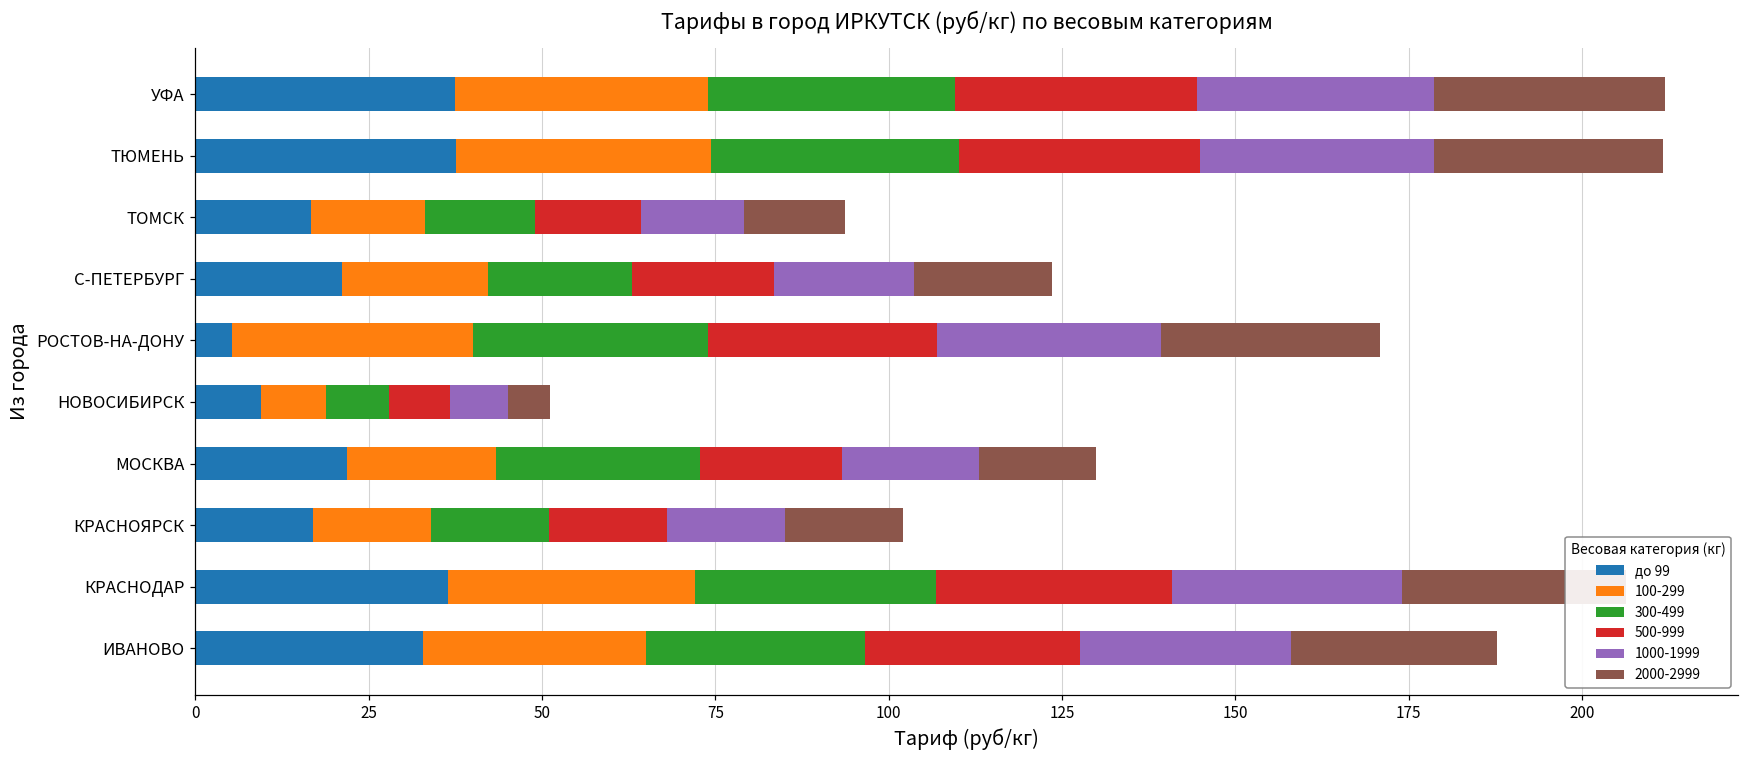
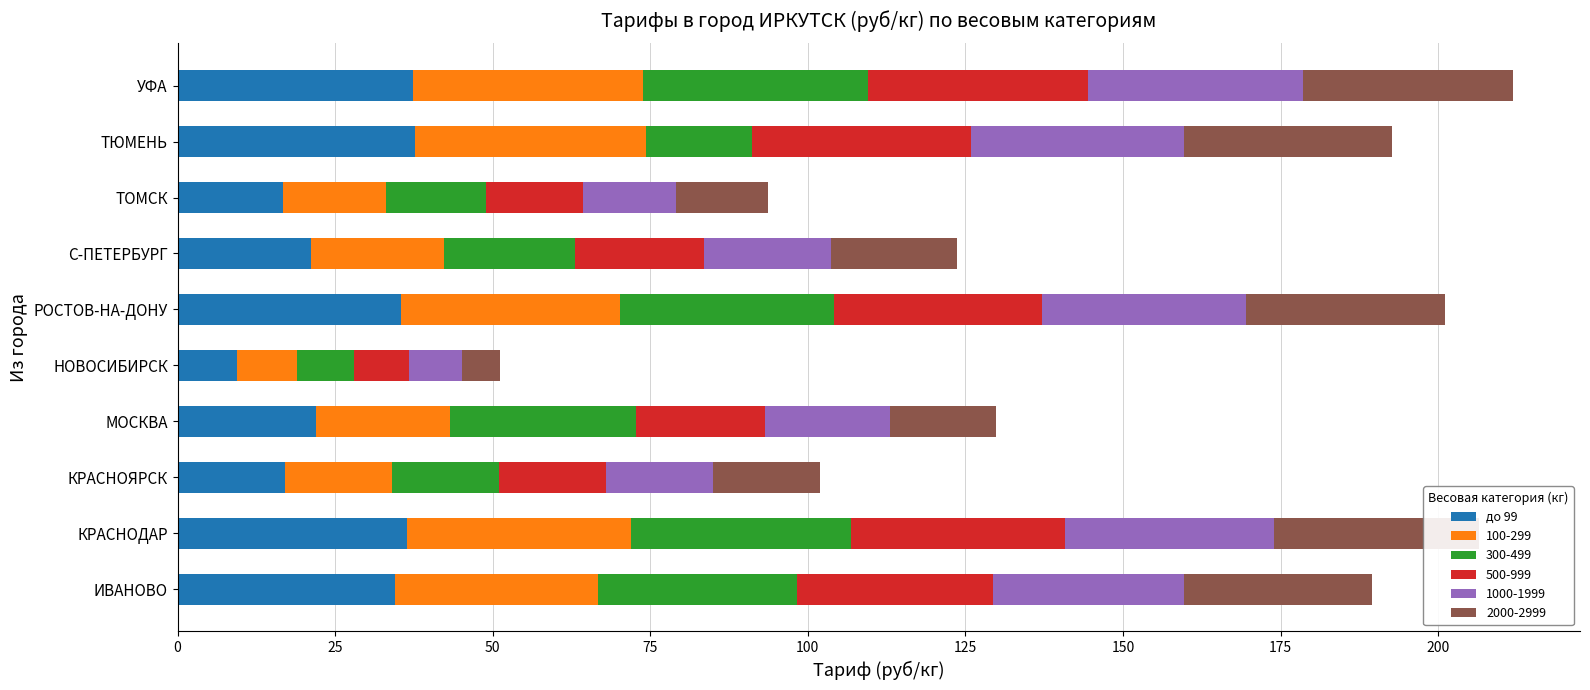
  {
    "до 99": {
      "УФА": 37,
      "ТЮМЕНЬ": 38,
      "ТОМСК": 17,
      "С-ПЕТЕРБУРГ": 21,
-     "РОСТОВ-НА-ДОНУ": 5,
+     "РОСТОВ-НА-ДОНУ": 36,
      "НОВОСИБИРСК": 10,
      "МОСКВА": 22,
      "КРАСНОЯРСК": 17,
      "КРАСНОДАР": 36,
-     "ИВАНОВО": 33
+     "ИВАНОВО": 35
    },
    "100-299": {
      "УФА": 37,
      "ТЮМЕНЬ": 37,
      "ТОМСК": 16,
      "С-ПЕТЕРБУРГ": 21,
      "РОСТОВ-НА-ДОНУ": 35,
      "НОВОСИБИРСК": 9,
      "МОСКВА": 21,
      "КРАСНОЯРСК": 17,
      "КРАСНОДАР": 36,
      "ИВАНОВО": 32
    },
    "300-499": {
      "УФА": 36,
-     "ТЮМЕНЬ": 36,
+     "ТЮМЕНЬ": 17,
      "ТОМСК": 16,
      "С-ПЕТЕРБУРГ": 21,
      "РОСТОВ-НА-ДОНУ": 34,
      "НОВОСИБИРСК": 9,
      "МОСКВА": 30,
      "КРАСНОЯРСК": 17,
      "КРАСНОДАР": 35,
      "ИВАНОВО": 32
    },
    "500-999": {
      "УФА": 35,
      "ТЮМЕНЬ": 35,
      "ТОМСК": 15,
      "С-ПЕТЕРБУРГ": 21,
      "РОСТОВ-НА-ДОНУ": 33,
      "НОВОСИБИРСК": 9,
      "МОСКВА": 20,
      "КРАСНОЯРСК": 17,
      "КРАСНОДАР": 34,
      "ИВАНОВО": 31
    },
    "1000-1999": {
      "УФА": 34,
      "ТЮМЕНЬ": 34,
      "ТОМСК": 15,
      "С-ПЕТЕРБУРГ": 20,
      "РОСТОВ-НА-ДОНУ": 32,
      "НОВОСИБИРСК": 8,
      "МОСКВА": 20,
      "КРАСНОЯРСК": 17,
      "КРАСНОДАР": 33,
      "ИВАНОВО": 30
    },
    "2000-2999": {
      "УФА": 33,
      "ТЮМЕНЬ": 33,
      "ТОМСК": 15,
      "С-ПЕТЕРБУРГ": 20,
      "РОСТОВ-НА-ДОНУ": 32,
      "НОВОСИБИРСК": 6,
      "МОСКВА": 17,
      "КРАСНОЯРСК": 17,
      "ИВАНОВО": 30
    }
  }
